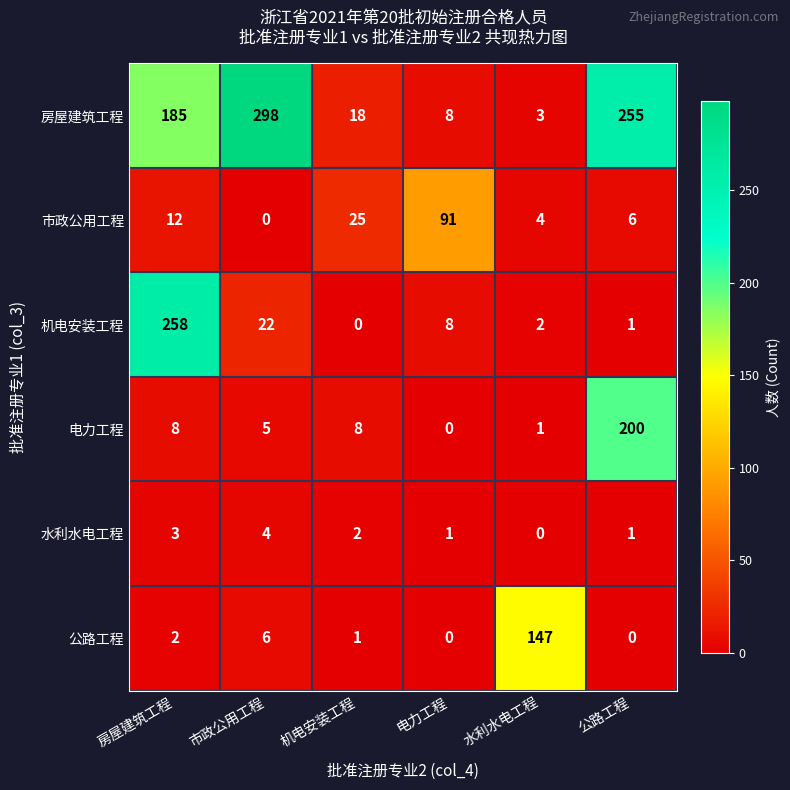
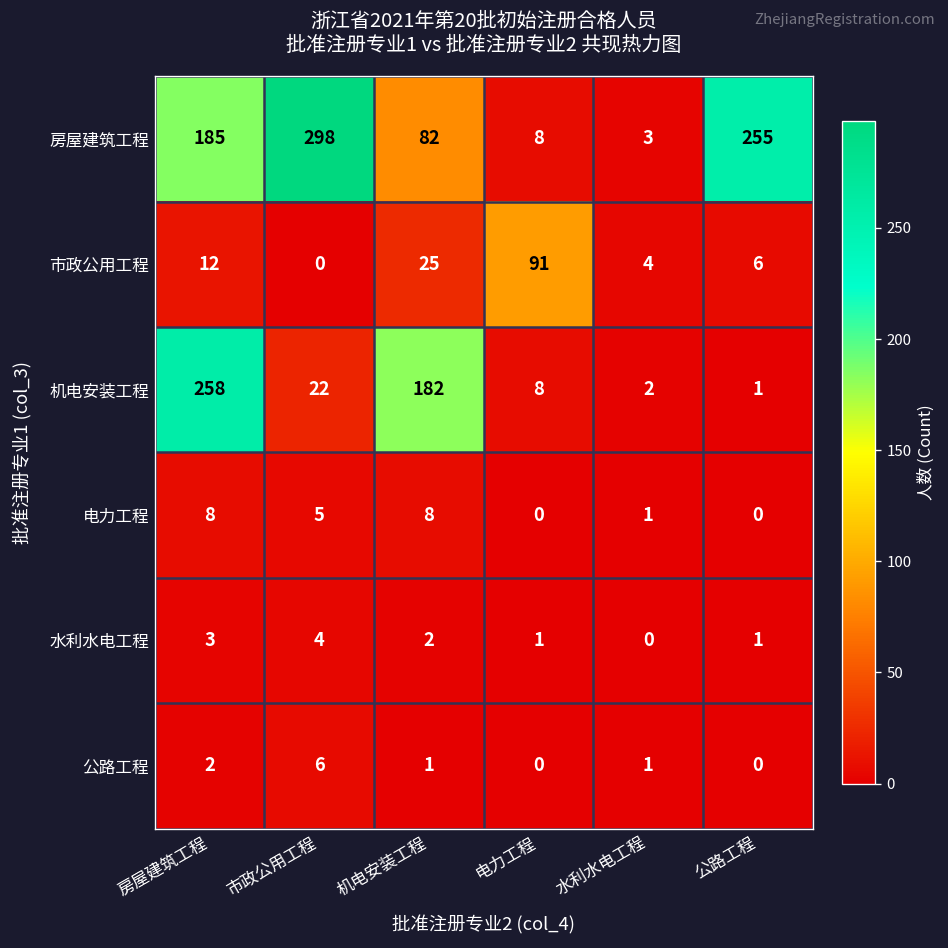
  {
    "房屋建筑工程": {
      "房屋建筑工程": 185,
      "市政公用工程": 298,
-     "机电安装工程": 18,
+     "机电安装工程": 82,
      "电力工程": 8,
      "水利水电工程": 3,
      "公路工程": 255
    },
    "市政公用工程": {
      "房屋建筑工程": 12,
      "市政公用工程": 0,
      "机电安装工程": 25,
      "电力工程": 91,
      "水利水电工程": 4,
      "公路工程": 6
    },
    "机电安装工程": {
      "房屋建筑工程": 258,
      "市政公用工程": 22,
-     "机电安装工程": 0,
+     "机电安装工程": 182,
      "电力工程": 8,
      "水利水电工程": 2,
      "公路工程": 1
    },
    "电力工程": {
      "房屋建筑工程": 8,
      "市政公用工程": 5,
      "机电安装工程": 8,
      "电力工程": 0,
      "水利水电工程": 1,
-     "公路工程": 200
+     "公路工程": 0
    },
    "水利水电工程": {
      "房屋建筑工程": 3,
      "市政公用工程": 4,
      "机电安装工程": 2,
      "电力工程": 1,
      "水利水电工程": 0,
      "公路工程": 1
    },
    "公路工程": {
      "房屋建筑工程": 2,
      "市政公用工程": 6,
      "机电安装工程": 1,
      "电力工程": 0,
-     "水利水电工程": 147,
+     "水利水电工程": 1,
      "公路工程": 0
    }
  }
